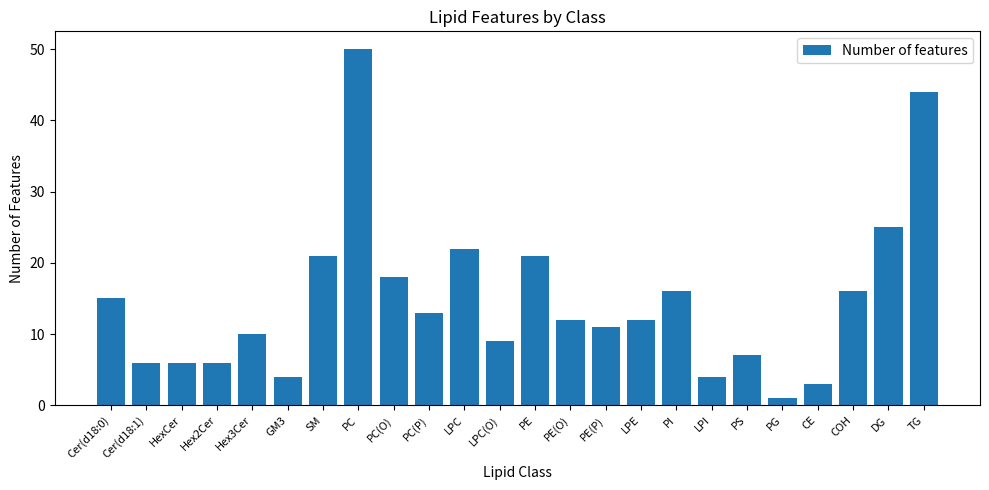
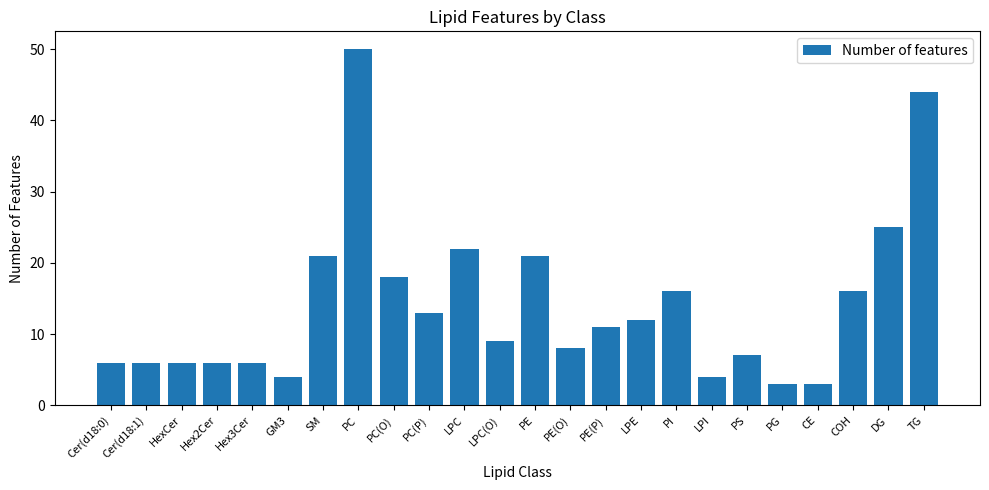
  {
-   "Cer(d18:0)": 15,
+   "Cer(d18:0)": 6,
    "Cer(d18:1)": 6,
    "HexCer": 6,
    "Hex2Cer": 6,
-   "Hex3Cer": 10,
+   "Hex3Cer": 6,
    "GM3": 4,
    "SM": 21,
    "PC": 50,
    "PC(O)": 18,
    "PC(P)": 13,
    "LPC": 22,
    "LPC(O)": 9,
    "PE": 21,
-   "PE(O)": 12,
+   "PE(O)": 8,
    "PE(P)": 11,
    "LPE": 12,
    "PI": 16,
    "LPI": 4,
    "PS": 7,
-   "PG": 1,
+   "PG": 3,
    "CE": 3,
    "COH": 16,
    "DG": 25,
    "TG": 44
  }
